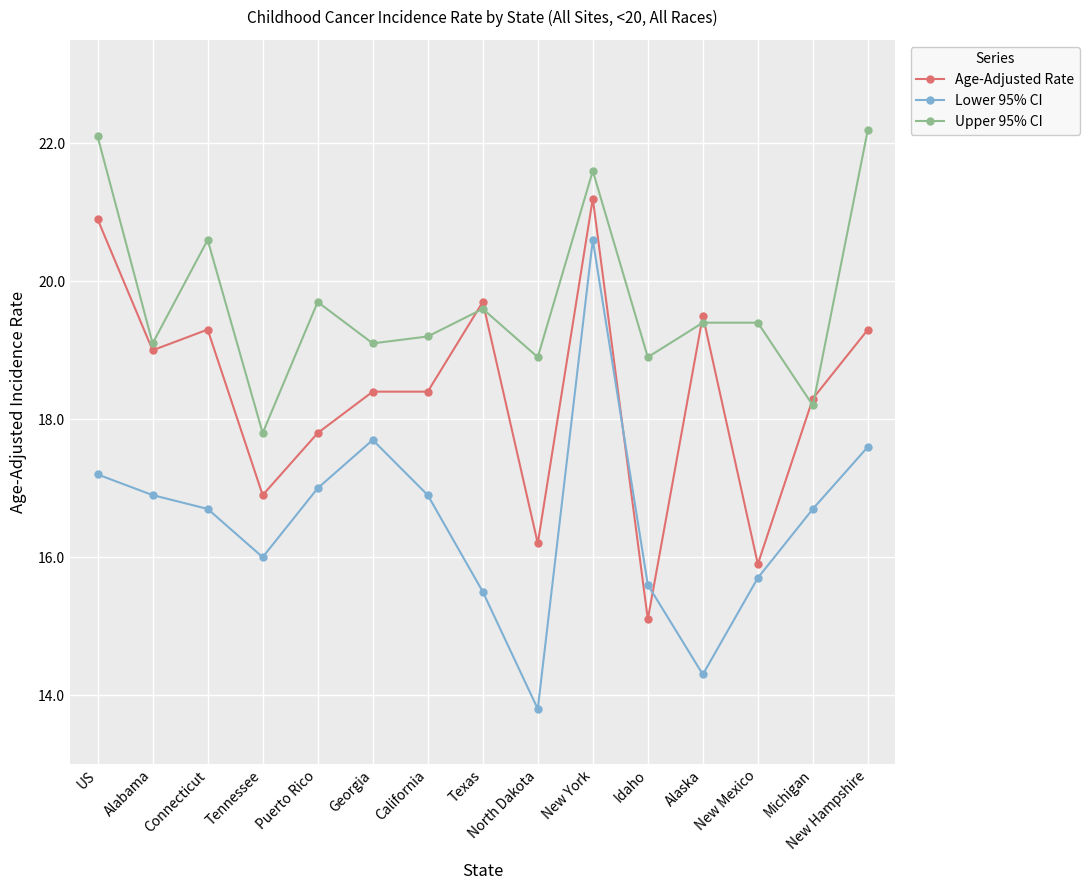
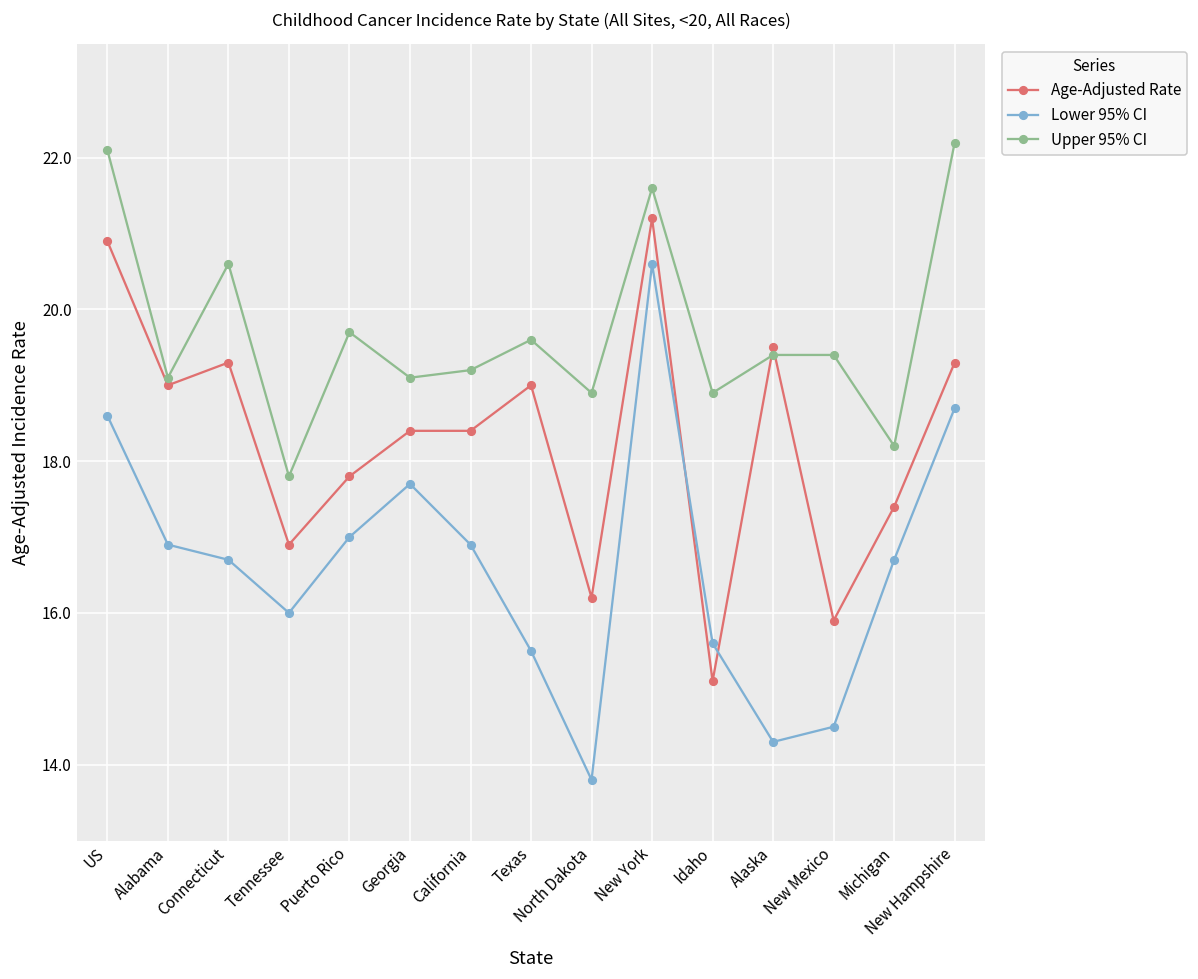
  {
    "Age-Adjusted Rate": {
      "US": 20.9,
      "Alabama": 19.0,
      "Connecticut": 19.3,
      "Tennessee": 16.9,
      "Puerto Rico": 17.8,
      "Georgia": 18.4,
      "California": 18.4,
-     "Texas": 19.7,
+     "Texas": 19.0,
      "North Dakota": 16.2,
      "New York": 21.2,
      "Idaho": 15.1,
      "Alaska": 19.5,
      "New Mexico": 15.9,
-     "Michigan": 18.3,
+     "Michigan": 17.4,
      "New Hampshire": 19.3
    },
    "Lower 95% CI": {
-     "US": 17.2,
+     "US": 18.6,
      "Alabama": 16.9,
      "Connecticut": 16.7,
      "Tennessee": 16.0,
      "Puerto Rico": 17.0,
      "Georgia": 17.7,
      "California": 16.9,
      "Texas": 15.5,
      "North Dakota": 13.8,
      "New York": 20.6,
      "Idaho": 15.6,
      "Alaska": 14.3,
-     "New Mexico": 15.7,
+     "New Mexico": 14.5,
      "Michigan": 16.7,
-     "New Hampshire": 17.6
+     "New Hampshire": 18.7
    },
    "Upper 95% CI": {
      "US": 22.1,
      "Alabama": 19.1,
      "Connecticut": 20.6,
      "Tennessee": 17.8,
      "Puerto Rico": 19.7,
      "Georgia": 19.1,
      "California": 19.2,
      "Texas": 19.6,
      "North Dakota": 18.9,
      "New York": 21.6,
      "Idaho": 18.9,
      "Alaska": 19.4,
      "New Mexico": 19.4,
      "Michigan": 18.2,
      "New Hampshire": 22.2
    }
  }
